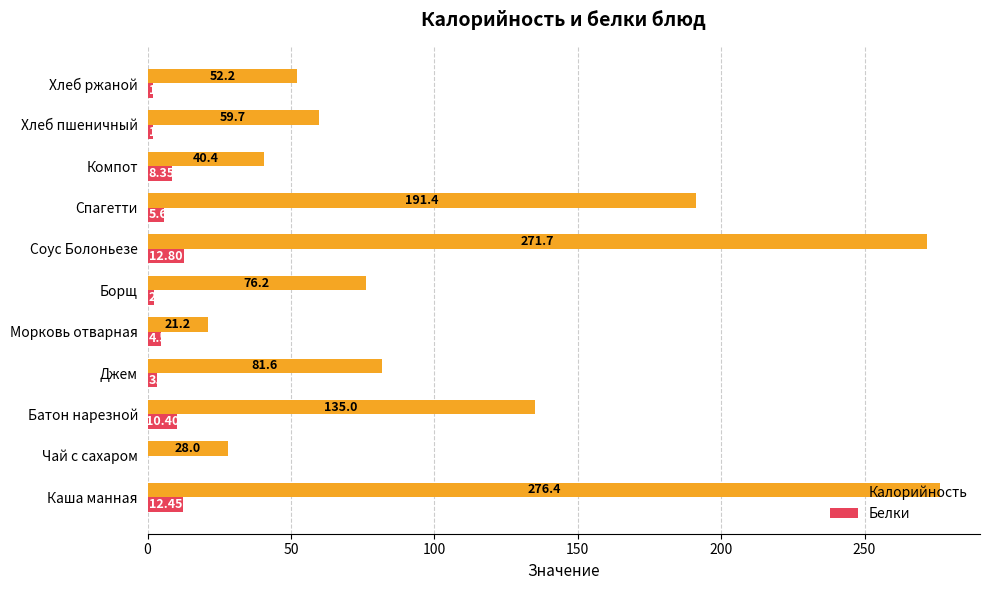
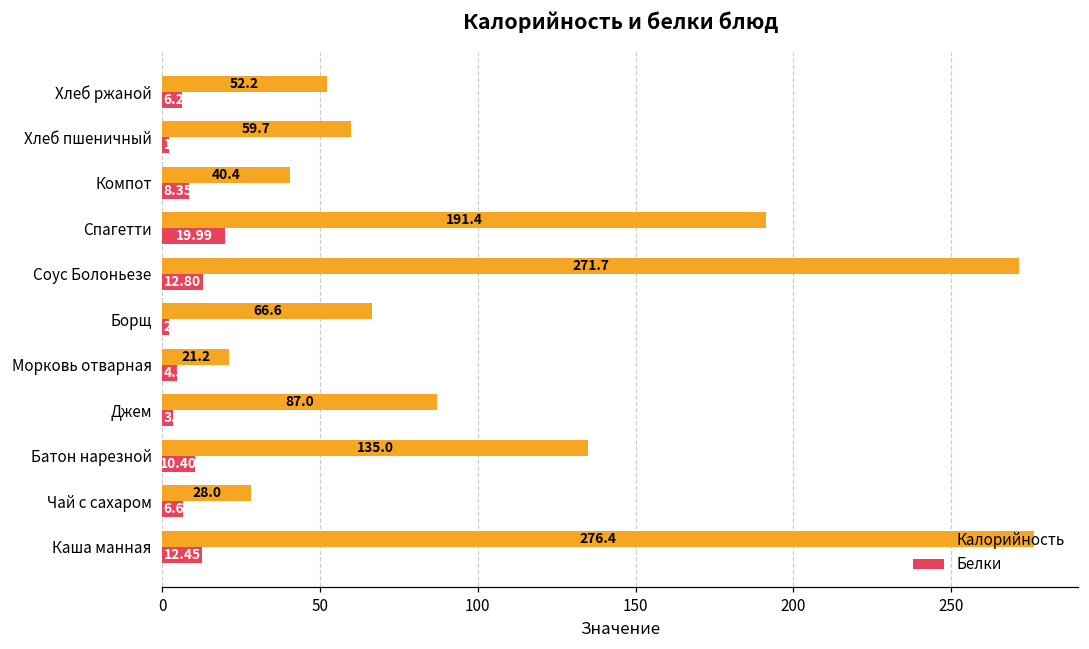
  {
    "Калорийность": {
      "Хлеб ржаной": 52.2,
      "Хлеб пшеничный": 59.7,
      "Компот": 40.4,
      "Спагетти": 191.4,
      "Соус Болоньезе": 271.7,
-     "Борщ": 76.2,
+     "Борщ": 66.6,
      "Морковь отварная": 21.2,
-     "Джем": 81.6,
+     "Джем": 87.0,
      "Батон нарезной": 135.0,
      "Чай с сахаром": 28.0,
      "Каша манная": 276.4
    },
    "Белки": {
-     "Хлеб ржаной": 2,
+     "Хлеб ржаной": 6,
      "Компот": 8.35,
-     "Спагетти": 5.65,
+     "Спагетти": 19.99,
      "Соус Болоньезе": 12.80,
      "Батон нарезной": 10.40,
-     "Чай с сахаром": 0,
+     "Чай с сахаром": 7,
      "Каша манная": 12.45
    }
  }
